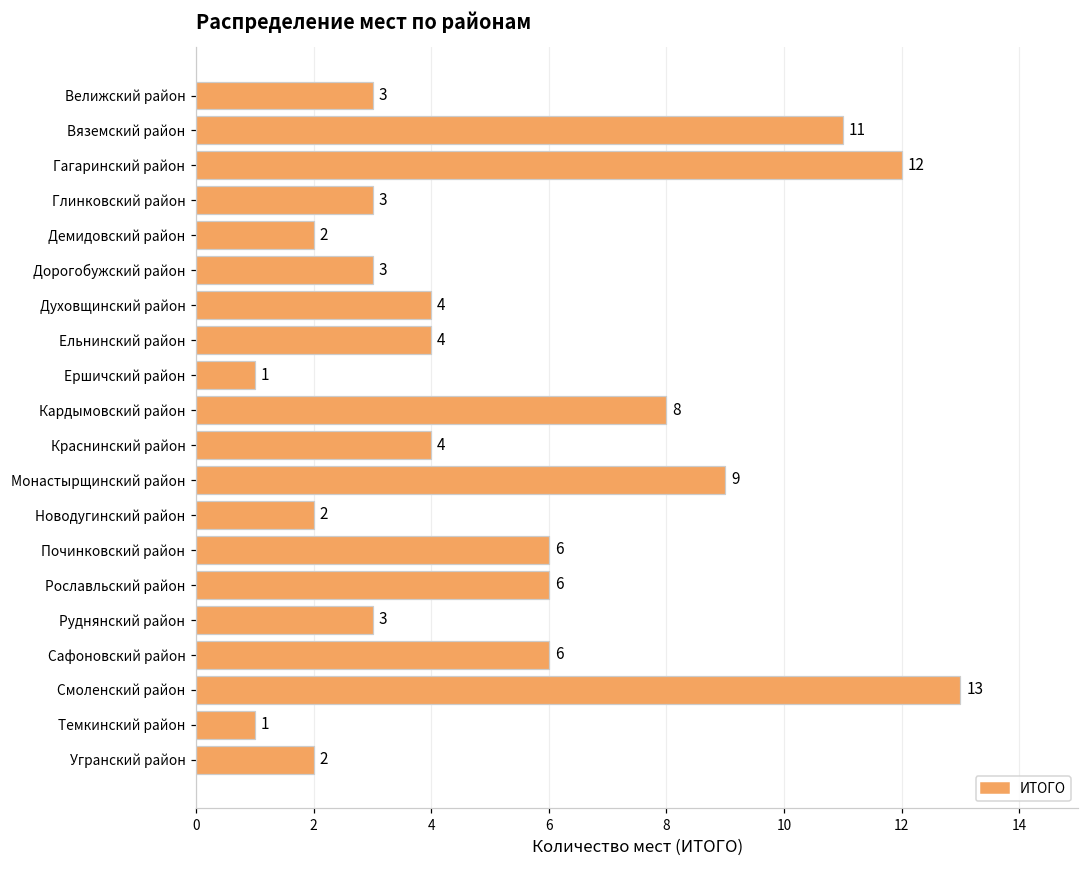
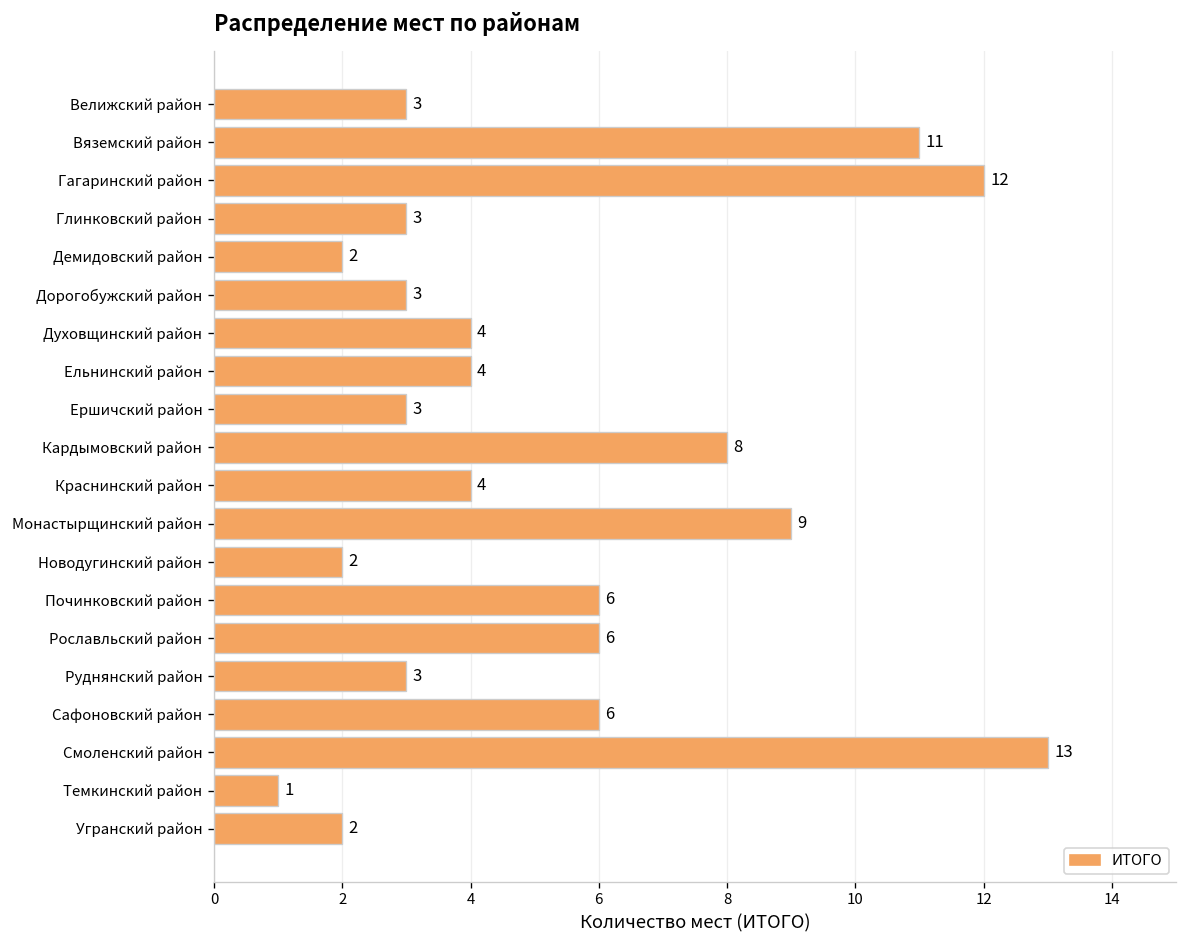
  {
    "Велижский район": 3,
    "Вяземский район": 11,
    "Гагаринский район": 12,
    "Глинковский район": 3,
    "Демидовский район": 2,
    "Дорогобужский район": 3,
    "Духовщинский район": 4,
    "Ельнинский район": 4,
-   "Ершичский район": 1,
+   "Ершичский район": 3,
    "Кардымовский район": 8,
    "Краснинский район": 4,
    "Монастырщинский район": 9,
    "Новодугинский район": 2,
    "Починковский район": 6,
    "Рославльский район": 6,
    "Руднянский район": 3,
    "Сафоновский район": 6,
    "Смоленский район": 13,
    "Темкинский район": 1,
    "Угранский район": 2
  }
